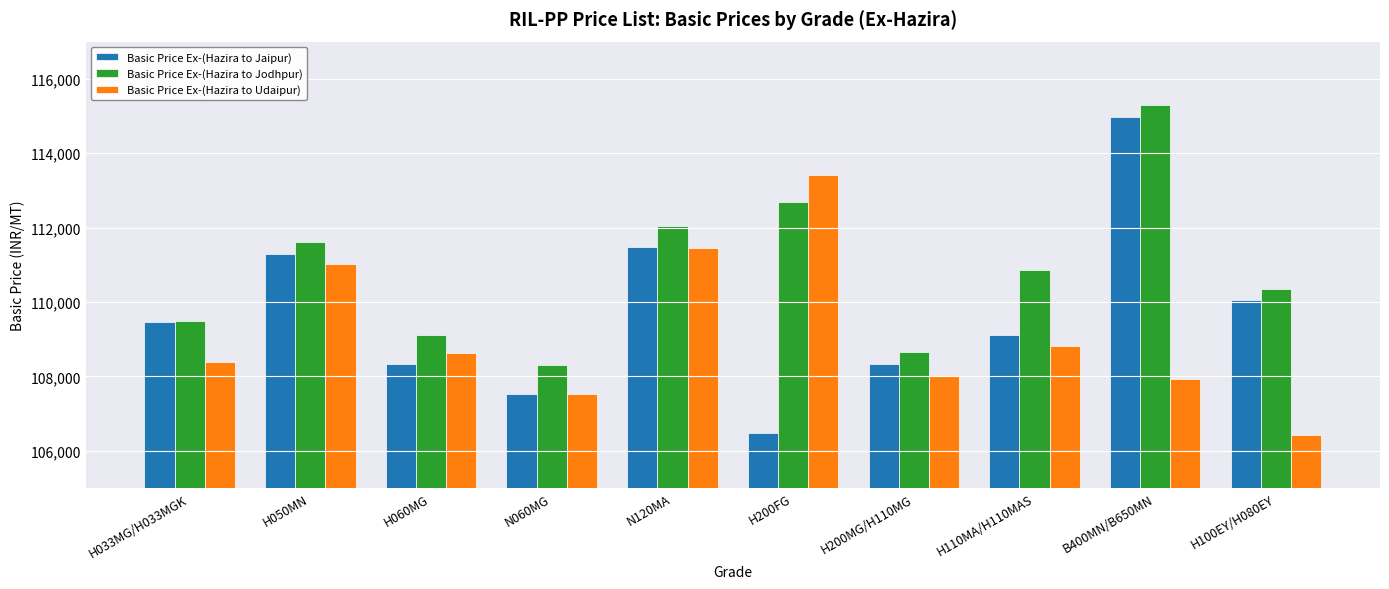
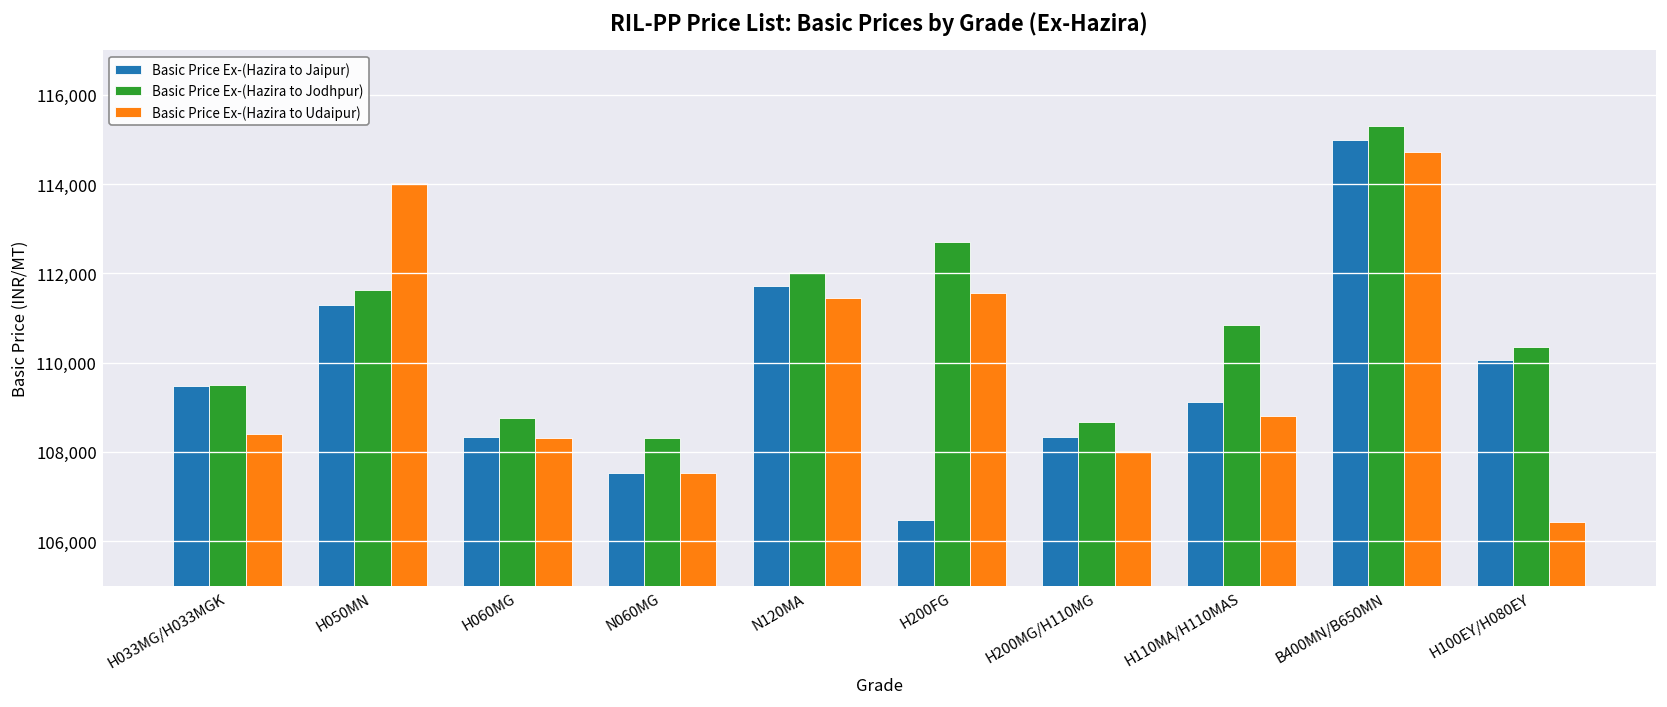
  {
    "Basic Price Ex-(Hazira to Jaipur)": {
      "H033MG/H033MGK": "109,500",
      "H050MN": "111,300",
      "H060MG": "108,300",
      "N060MG": "107,500",
-     "N120MA": "111,500",
+     "N120MA": "111,700",
      "H200FG": "106,500",
      "H200MG/H110MG": "108,300",
      "H110MA/H110MAS": "109,100",
      "B400MN/B650MN": "115,000",
      "H100EY/H080EY": "110,100"
    },
    "Basic Price Ex-(Hazira to Jodhpur)": {
      "H033MG/H033MGK": "109,500",
      "H050MN": "111,600",
-     "H060MG": "109,100",
+     "H060MG": "108,800",
      "N060MG": "108,300",
      "N120MA": "112,000",
      "H200FG": "112,700",
      "H200MG/H110MG": "108,700",
      "H110MA/H110MAS": "110,900",
      "B400MN/B650MN": "115,300",
      "H100EY/H080EY": "110,300"
    },
    "Basic Price Ex-(Hazira to Udaipur)": {
      "H033MG/H033MGK": "108,400",
-     "H050MN": "111,000",
-     "H060MG": "108,600",
+     "H050MN": "114,000",
+     "H060MG": "108,300",
      "N060MG": "107,500",
      "N120MA": "111,400",
-     "H200FG": "113,400",
+     "H200FG": "111,600",
      "H200MG/H110MG": "108,000",
      "H110MA/H110MAS": "108,800",
-     "B400MN/B650MN": "107,900",
+     "B400MN/B650MN": "114,700",
      "H100EY/H080EY": "106,400"
    }
  }
